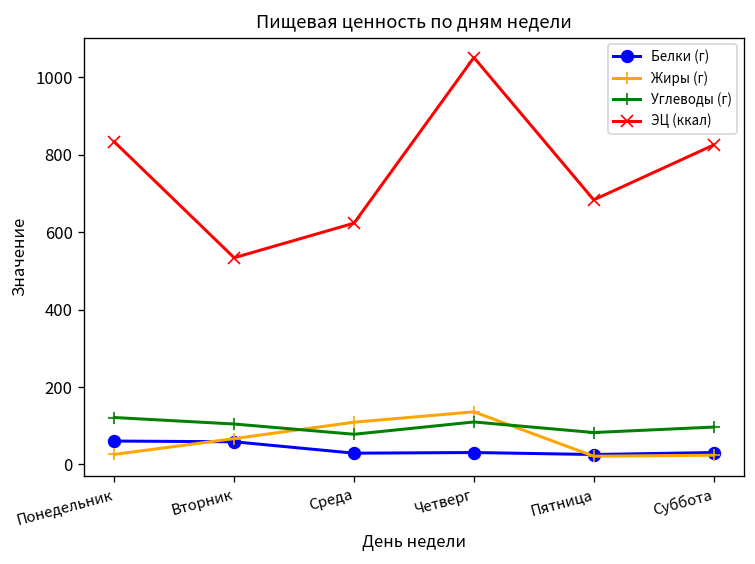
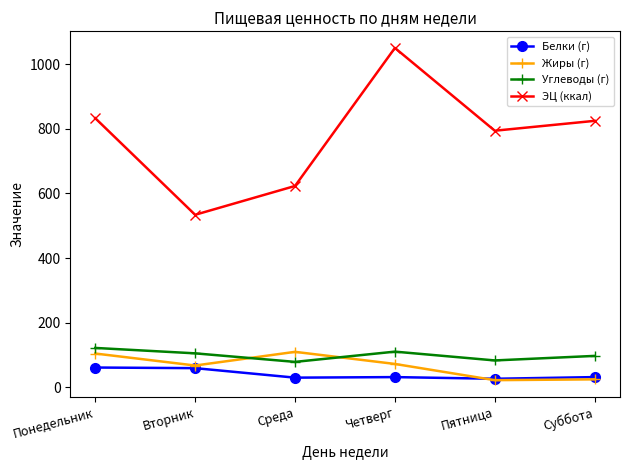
  {
    "Белки (г)": {
      "Понедельник": 60,
      "Вторник": 60,
      "Среда": 30,
      "Четверг": 30
    },
    "Жиры (г)": {
-     "Понедельник": 30,
+     "Понедельник": 100,
      "Вторник": 70,
      "Среда": 110,
-     "Четверг": 140
+     "Четверг": 70
    },
    "Углеводы (г)": {
      "Понедельник": 120,
      "Вторник": 100,
      "Среда": 80,
      "Четверг": 110,
      "Пятница": 80,
      "Суббота": 100
    },
    "ЭЦ (ккал)": {
      "Понедельник": 830,
      "Вторник": 530,
      "Среда": 620,
      "Четверг": 1050,
-     "Пятница": 680,
+     "Пятница": 790,
      "Суббота": 830
    }
  }
